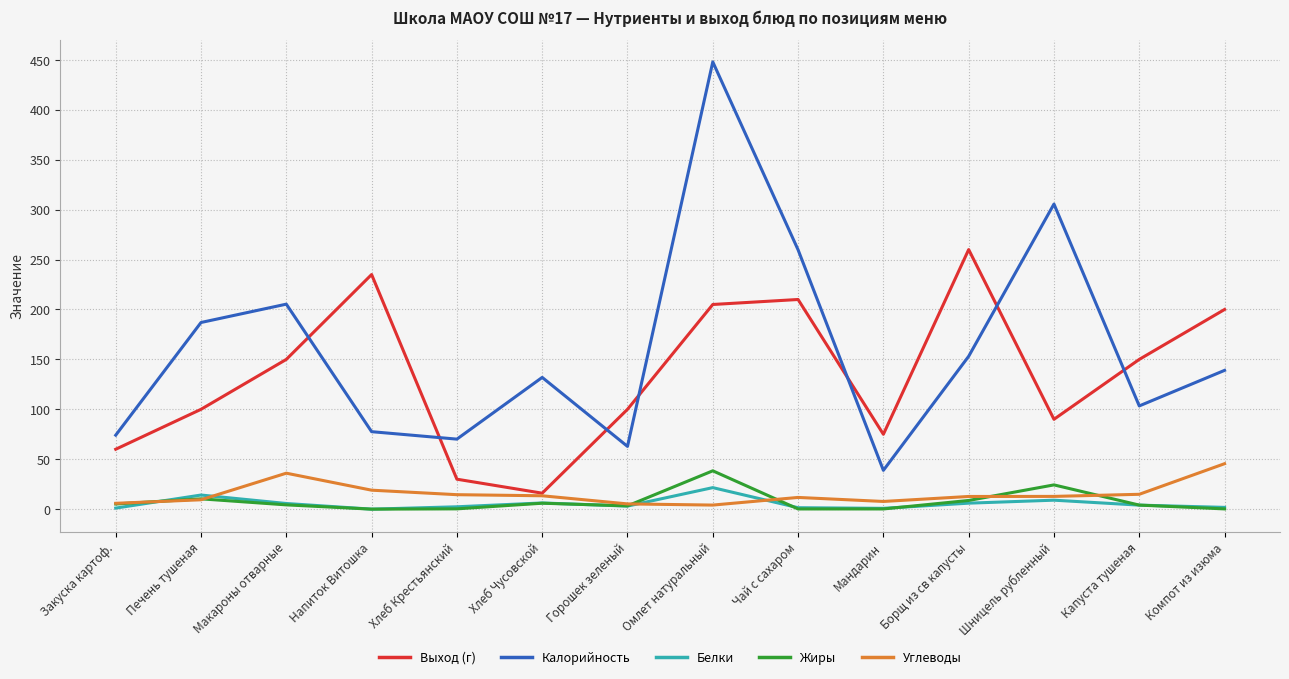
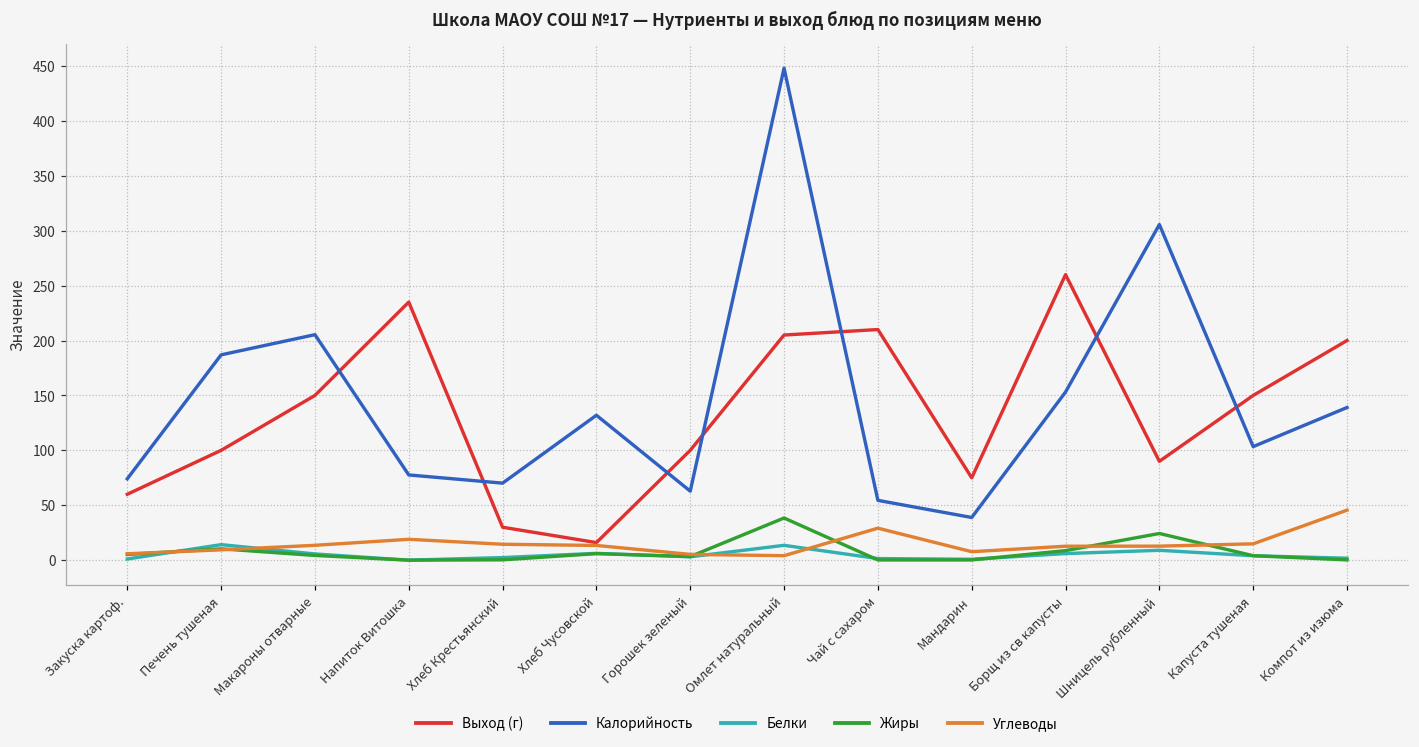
  {
    "Выход (г)": {
      "Закуска картоф.": 60,
      "Печень тушеная": 100,
      "Макароны отварные": 150,
      "Напиток Витошка": 240,
      "Хлеб Крестьянский": 30,
      "Хлеб Чусовской": 20,
      "Горошек зеленый": 100,
      "Омлет натуральный": 210,
      "Чай с сахаром": 210,
      "Мандарин": 80,
      "Борщ из св капусты": 260,
      "Шницель рубленный": 90,
      "Капуста тушеная": 150,
      "Компот из изюма": 200
    },
    "Калорийность": {
      "Закуска картоф.": 70,
      "Печень тушеная": 190,
      "Макароны отварные": 210,
      "Напиток Витошка": 80,
      "Хлеб Крестьянский": 70,
      "Хлеб Чусовской": 130,
      "Горошек зеленый": 60,
      "Омлет натуральный": 450,
-     "Чай с сахаром": 260,
+     "Чай с сахаром": 50,
      "Мандарин": 40,
      "Борщ из св капусты": 150,
      "Шницель рубленный": 310,
      "Капуста тушеная": 100,
      "Компот из изюма": 140
    },
    "Белки": {
      "Закуска картоф.": 0,
      "Печень тушеная": 10,
-     "Омлет натуральный": 20,
+     "Омлет натуральный": 10,
      "Борщ из св капусты": 10,
      "Шницель рубленный": 10
    },
    "Жиры": {
      "Омлет натуральный": 40,
      "Борщ из св капусты": 10,
      "Шницель рубленный": 20
    },
    "Углеводы": {
-     "Макароны отварные": 40,
+     "Макароны отварные": 10,
      "Напиток Витошка": 20,
      "Хлеб Крестьянский": 10,
      "Хлеб Чусовской": 10,
      "Омлет натуральный": 0,
-     "Чай с сахаром": 10,
+     "Чай с сахаром": 30,
      "Мандарин": 10,
      "Борщ из св капусты": 10,
      "Шницель рубленный": 10,
      "Капуста тушеная": 10,
      "Компот из изюма": 50
    }
  }
